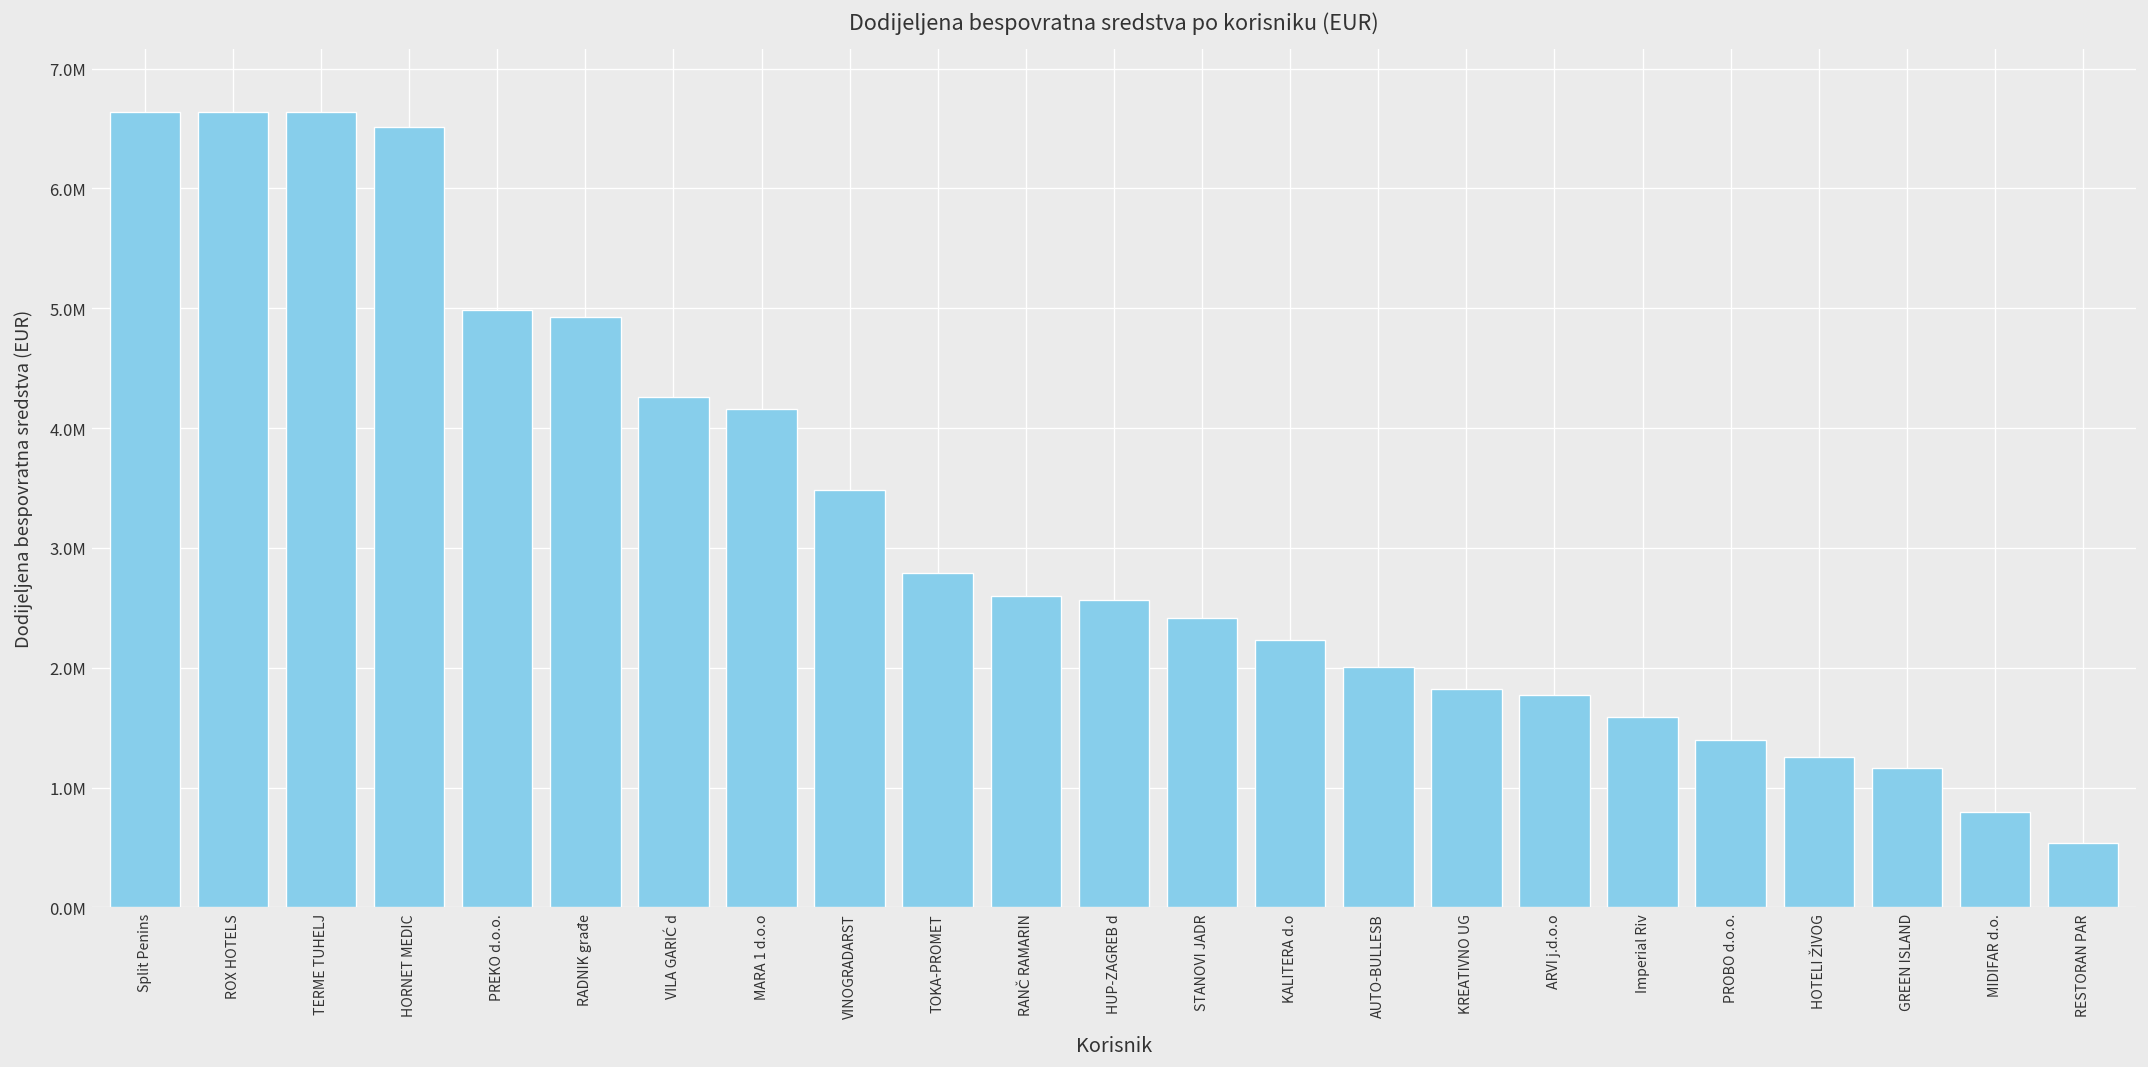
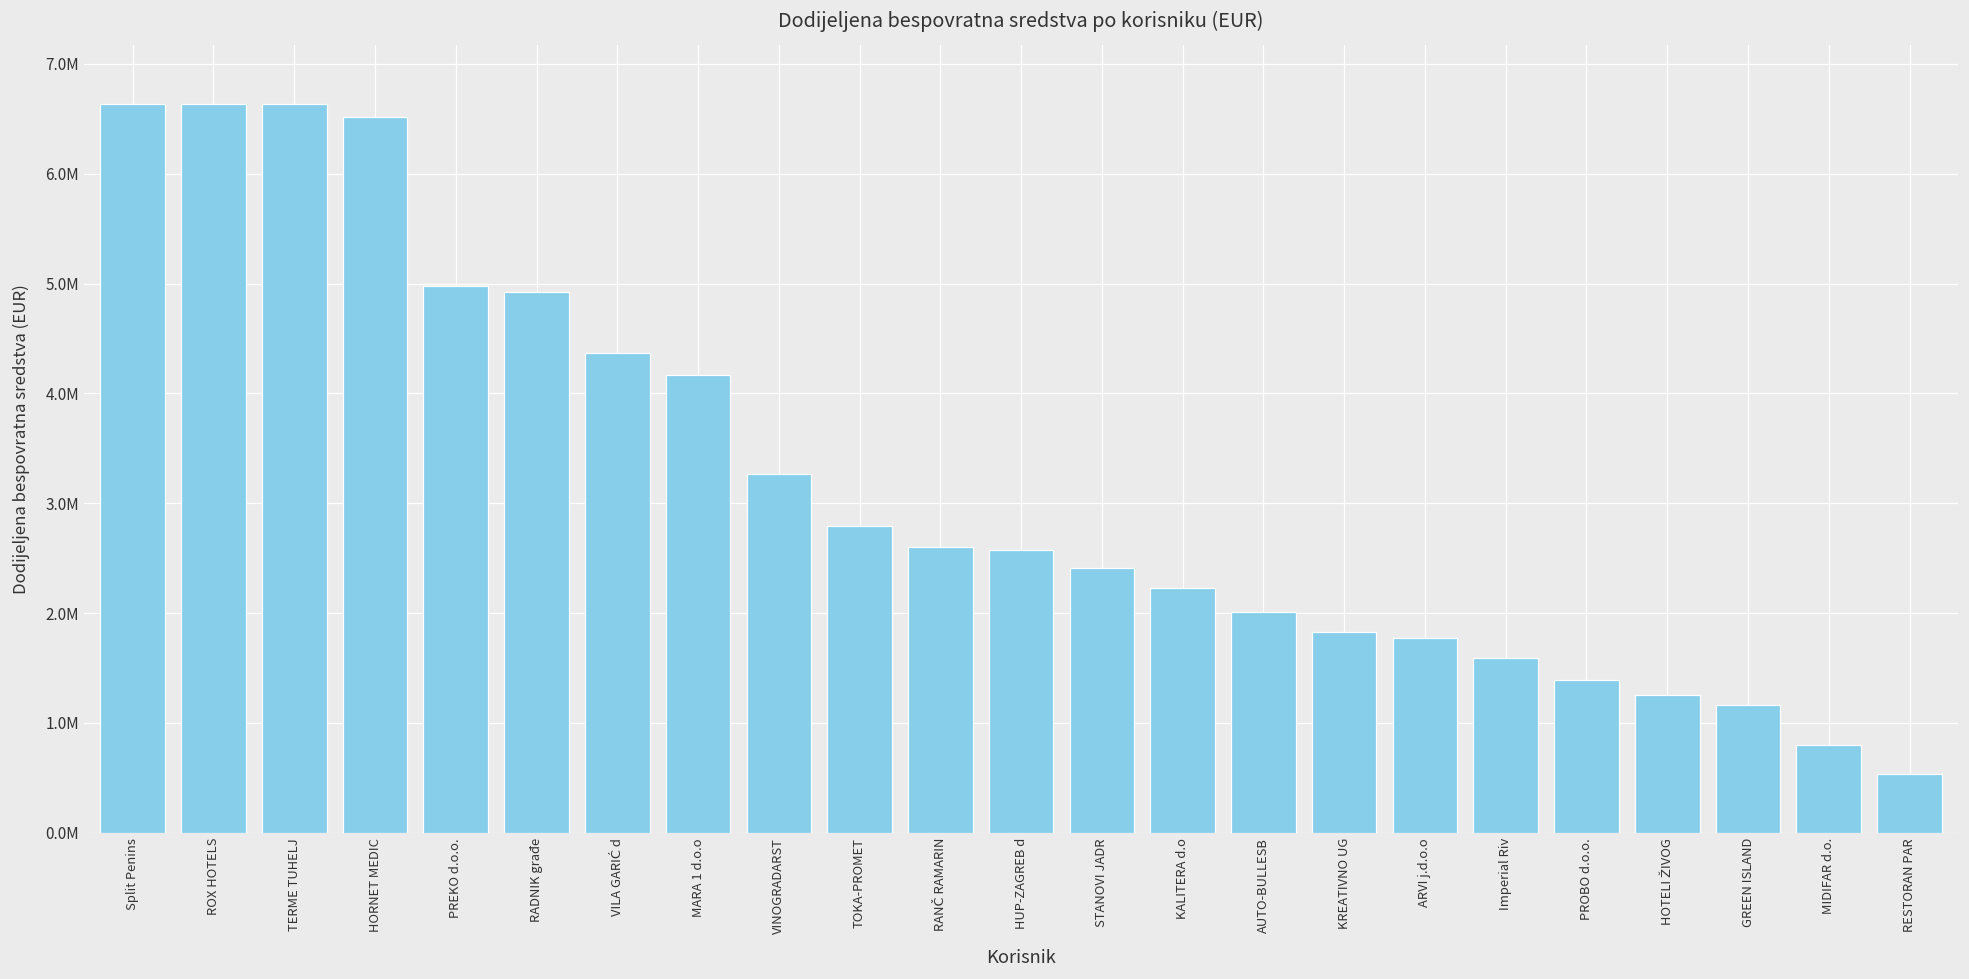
  {
    "Split Penins": 6600000,
    "ROX HOTELS": 6600000,
    "TERME TUHELJ": 6600000,
    "HORNET MEDIC": 6500000,
    "PREKO d.o.o.": 5000000,
    "RADNIK građe": 4900000,
-   "VILA GARIĆ d": 4300000,
+   "VILA GARIĆ d": 4400000,
    "MARA 1 d.o.o": 4200000,
-   "VINOGRADARST": 3500000,
+   "VINOGRADARST": 3300000,
    "TOKA-PROMET": 2800000,
    "RANČ RAMARIN": 2600000,
    "HUP-ZAGREB d": 2600000,
    "STANOVI JADR": 2400000,
    "KALITERA d.o": 2200000,
    "AUTO-BULLESB": 2000000,
    "KREATIVNO UG": 1800000,
    "ARVI j.d.o.o": 1800000,
    "Imperial Riv": 1600000,
    "PROBO d.o.o.": 1400000,
    "HOTELI ŽIVOG": 1300000,
    "GREEN ISLAND": 1200000,
    "MIDIFAR d.o.": 800000,
    "RESTORAN PAR": 500000
  }
